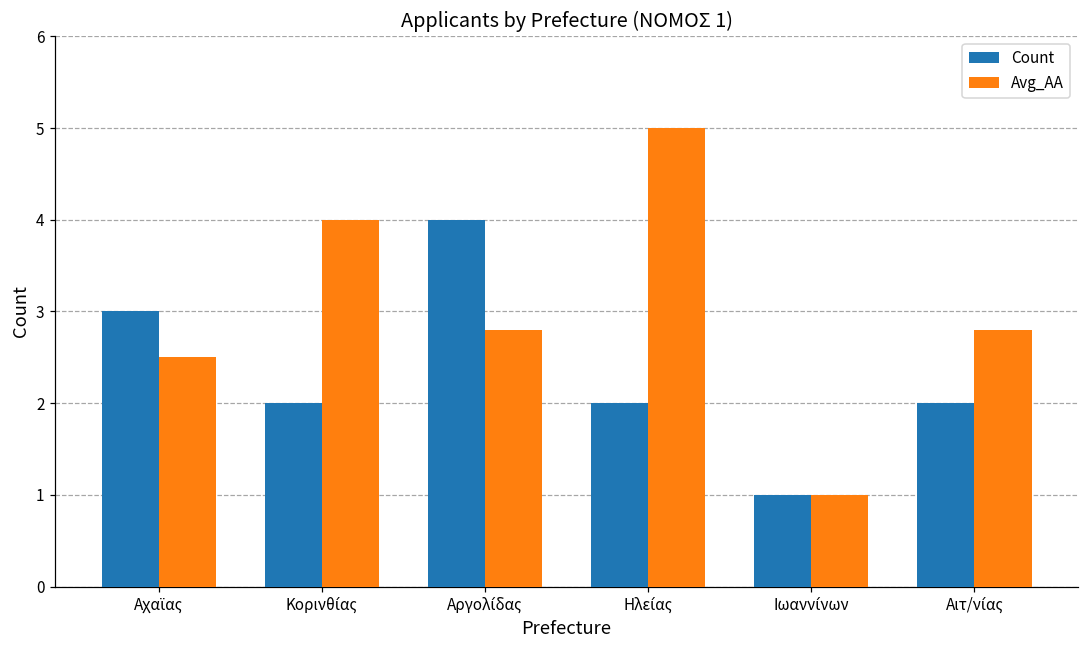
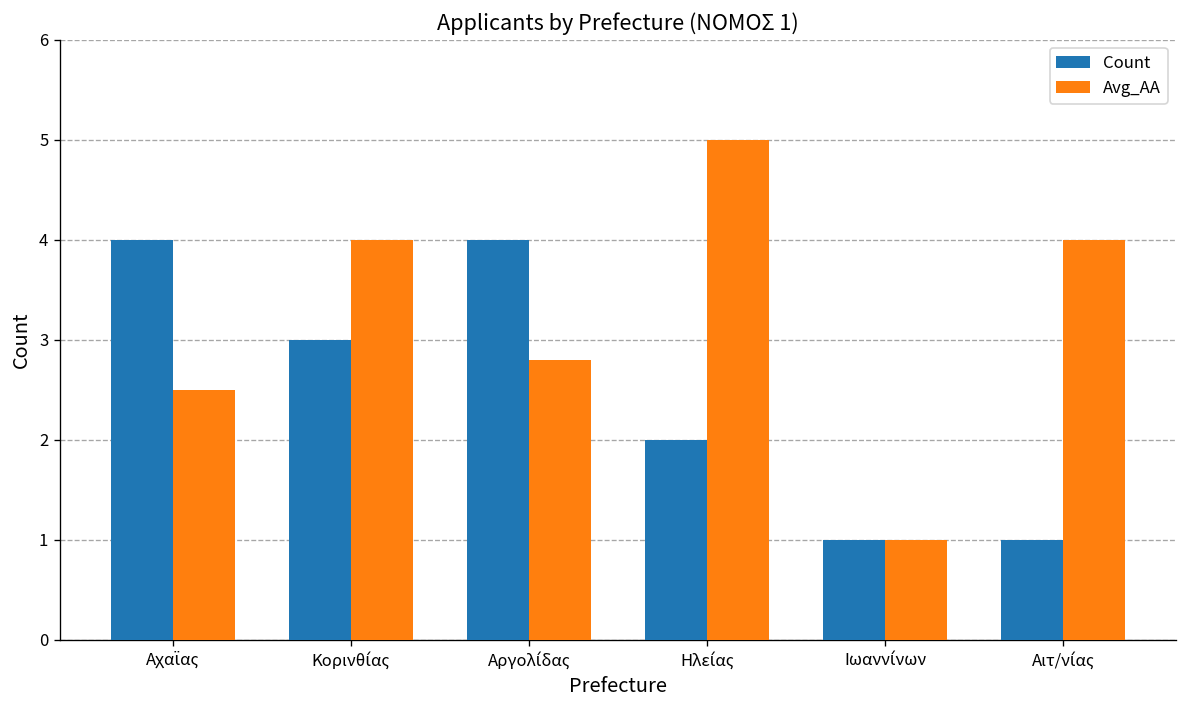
  {
    "Count": {
-     "Αχαϊας": 3,
-     "Κορινθίας": 2,
+     "Αχαϊας": 4,
+     "Κορινθίας": 3,
      "Αργολίδας": 4,
      "Ηλείας": 2,
      "Ιωαννίνων": 1,
-     "Αιτ/νίας": 2
+     "Αιτ/νίας": 1
    },
    "Avg_AA": {
      "Αχαϊας": 2.5,
      "Κορινθίας": 4.0,
      "Αργολίδας": 2.8,
      "Ηλείας": 5.0,
      "Ιωαννίνων": 1.0,
-     "Αιτ/νίας": 2.8
+     "Αιτ/νίας": 4.0
    }
  }
